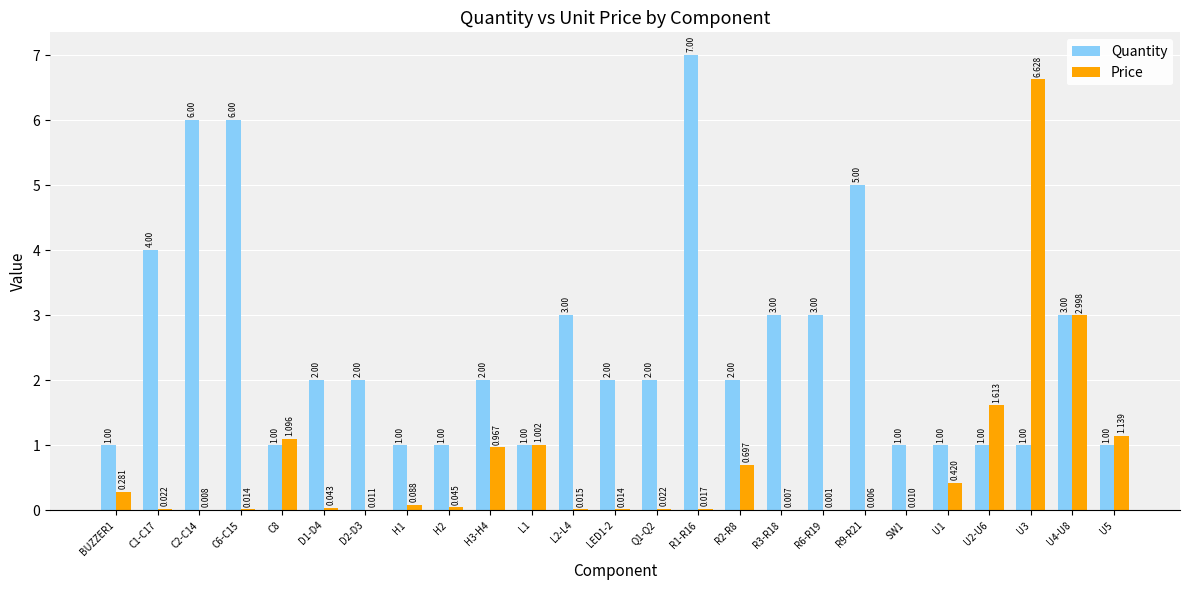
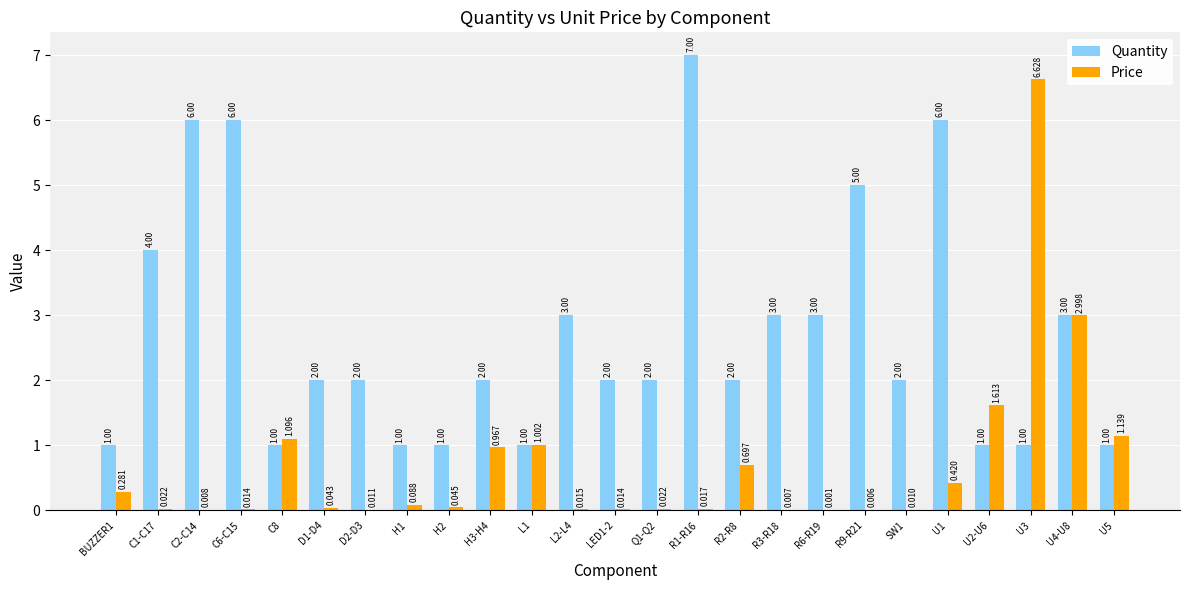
  {
    "Quantity": {
      "BUZZER1": 1.00,
      "C1-C17": 4.00,
      "C2-C14": 6.00,
      "C6-C15": 6.00,
      "C8": 1.00,
      "D1-D4": 2.00,
      "D2-D3": 2.00,
      "H1": 1.00,
      "H2": 1.00,
      "H3-H4": 2.00,
      "L1": 1.00,
      "L2-L4": 3.00,
      "LED1-2": 2.00,
      "Q1-Q2": 2.00,
      "R1-R16": 7.00,
      "R2-R8": 2.00,
      "R3-R18": 3.00,
      "R6-R19": 3.00,
      "R9-R21": 5.00,
-     "SW1": 1.00,
-     "U1": 1.00,
+     "SW1": 2.00,
+     "U1": 6.00,
      "U2-U6": 1.00,
      "U3": 1.00,
      "U4-U8": 3.00,
      "U5": 1.00
    },
    "Price": {
      "BUZZER1": 0.281,
      "C1-C17": 0.022,
      "C2-C14": 0.008,
      "C6-C15": 0.014,
      "C8": 1.096,
      "D1-D4": 0.043,
      "D2-D3": 0.011,
      "H1": 0.088,
      "H2": 0.045,
      "H3-H4": 0.967,
      "L1": 1.002,
      "L2-L4": 0.015,
      "LED1-2": 0.014,
      "Q1-Q2": 0.022,
      "R1-R16": 0.017,
      "R2-R8": 0.697,
      "R3-R18": 0.007,
      "R6-R19": 0.001,
      "R9-R21": 0.006,
      "SW1": 0.010,
      "U1": 0.420,
      "U2-U6": 1.613,
      "U3": 6.628,
      "U4-U8": 2.998,
      "U5": 1.139
    }
  }
